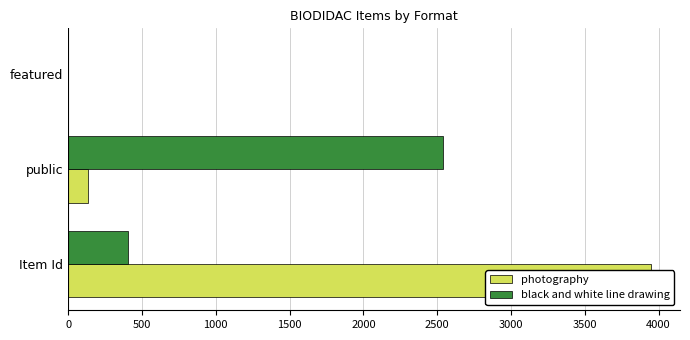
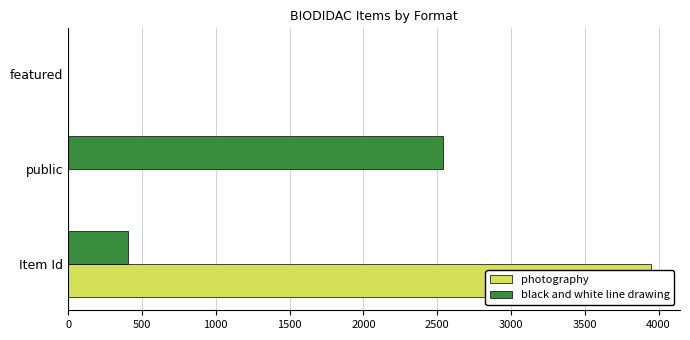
  {
    "photography": {
      "featured": 0,
-     "public": 130
+     "public": 0
    },
    "black and white line drawing": {
      "featured": 0,
      "public": 2540,
      "Item Id": 410
    }
  }
